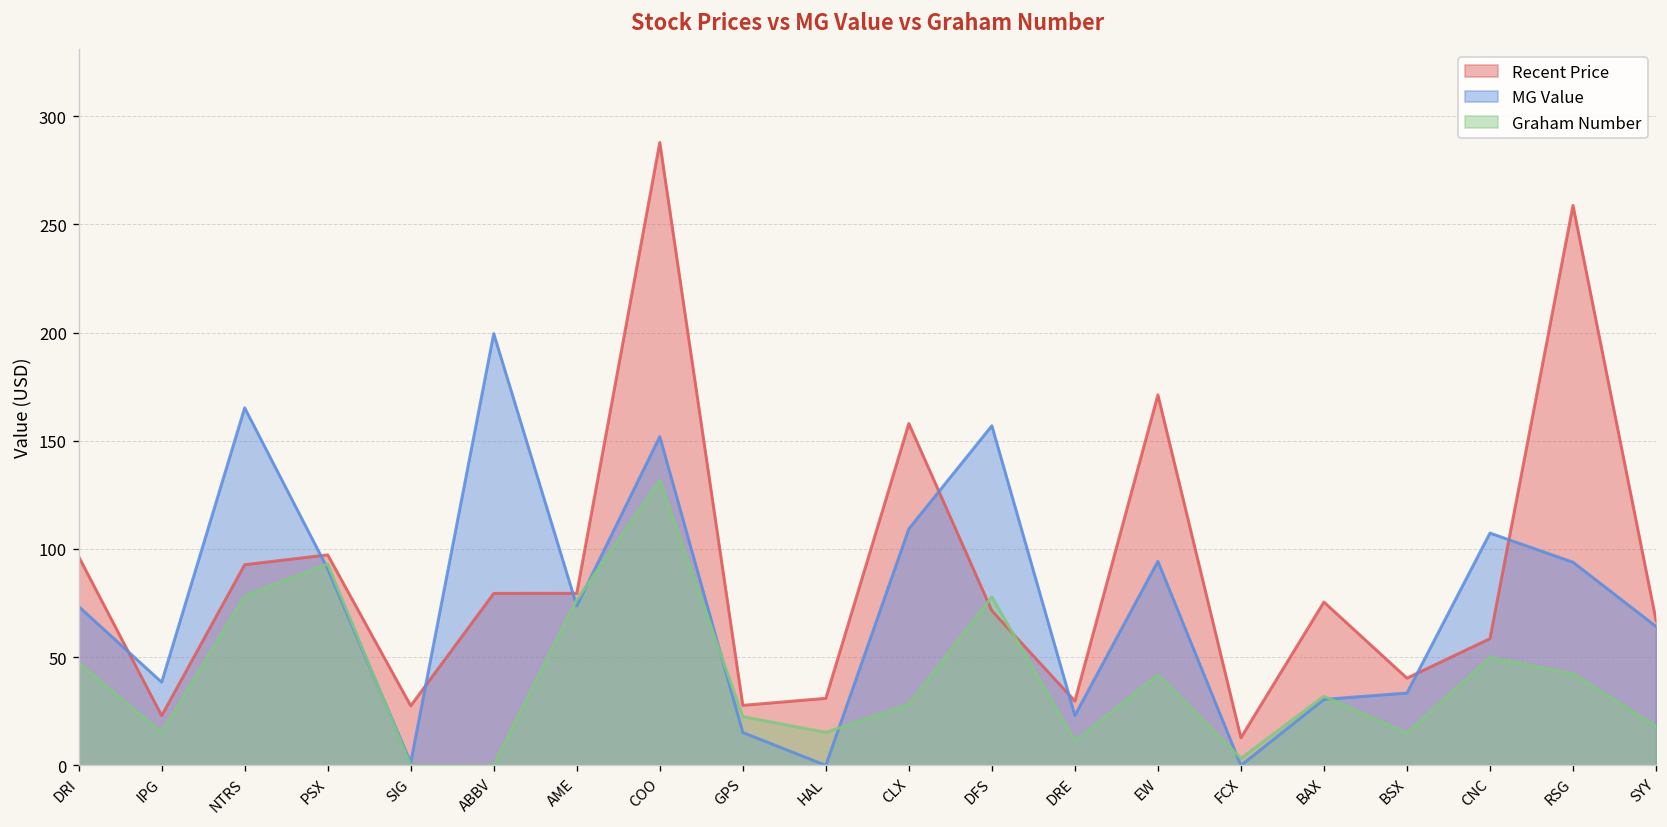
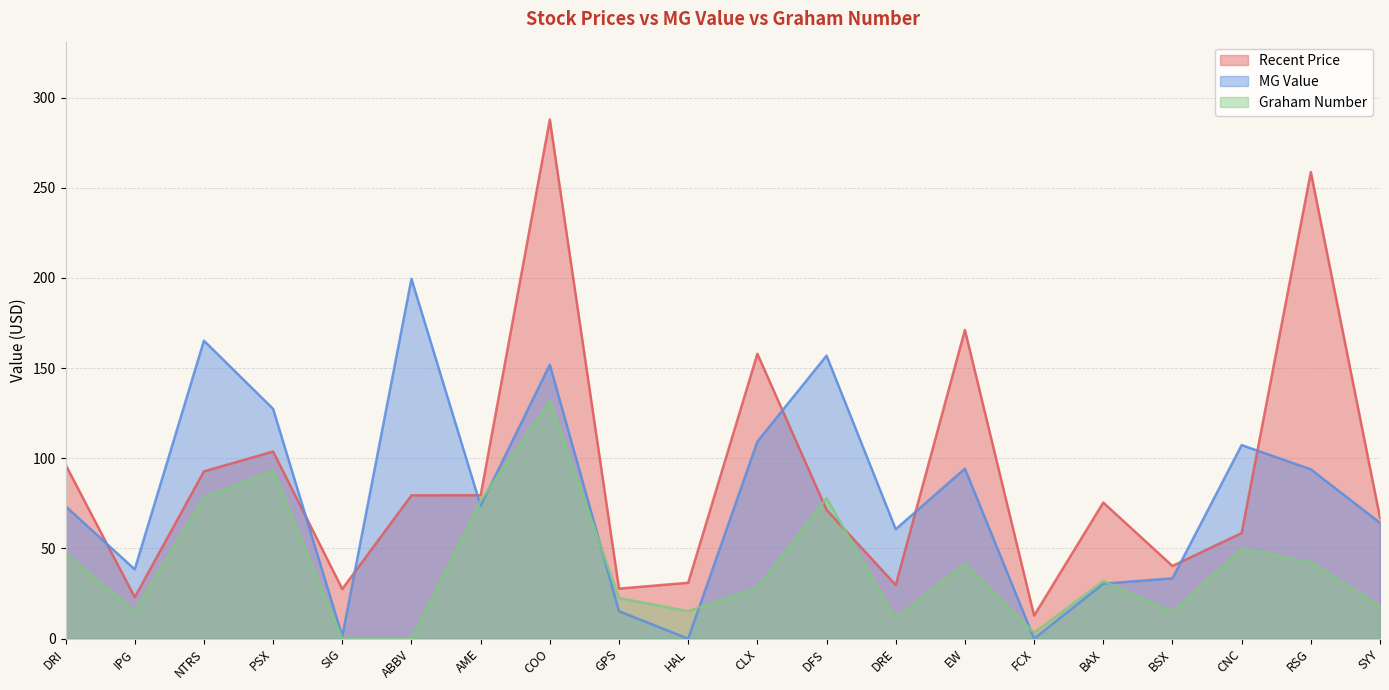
  {
    "Recent Price": {
      "DRI": 97,
      "IPG": 23,
      "NTRS": 93,
-     "PSX": 97,
+     "PSX": 104,
      "SIG": 28,
      "ABBV": 79,
      "AME": 80,
      "COO": 288,
      "GPS": 28,
      "HAL": 31,
      "CLX": 158,
      "DFS": 71,
      "DRE": 30,
      "EW": 171,
      "FCX": 13,
      "BAX": 75,
      "BSX": 40,
      "CNC": 59,
      "RSG": 259,
      "SYY": 67
    },
    "MG Value": {
      "DRI": 73,
      "IPG": 38,
      "NTRS": 165,
-     "PSX": 91,
+     "PSX": 127,
      "ABBV": 200,
      "AME": 74,
      "COO": 152,
      "GPS": 15,
      "HAL": 0,
      "CLX": 109,
      "DFS": 157,
-     "DRE": 23,
+     "DRE": 61,
      "EW": 94,
      "FCX": 0,
      "BAX": 30,
      "BSX": 33,
      "CNC": 107,
      "RSG": 94,
      "SYY": 64
    },
    "Graham Number": {
      "DRI": 47,
      "IPG": 15,
      "NTRS": 78,
      "PSX": 93,
      "ABBV": 0,
      "AME": 77,
      "COO": 132,
      "GPS": 23,
      "HAL": 15,
      "CLX": 28,
      "DFS": 78,
      "DRE": 11,
      "EW": 42,
      "FCX": 3,
      "BAX": 32,
      "BSX": 15,
      "CNC": 50,
      "RSG": 42,
      "SYY": 18
    }
  }
